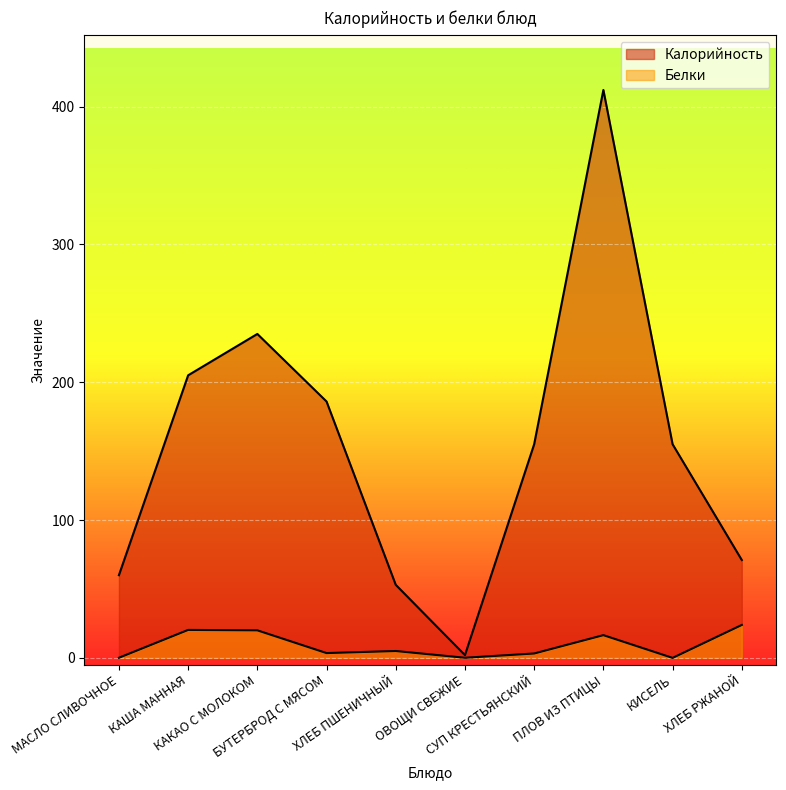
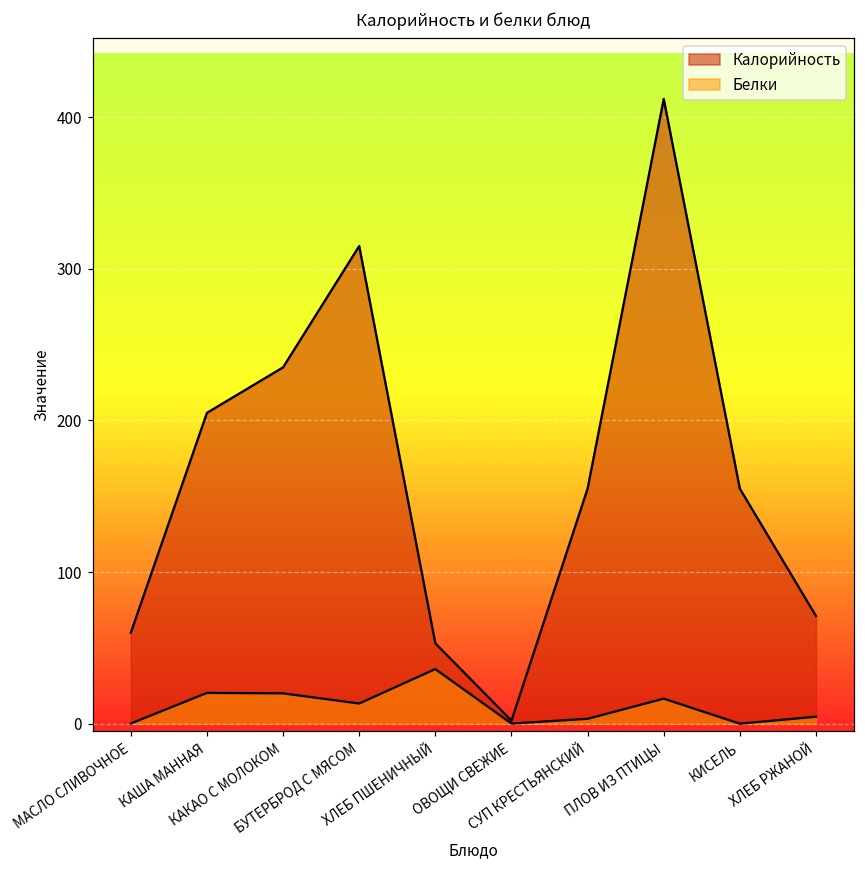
  {
    "Калорийность": {
      "МАСЛО СЛИВОЧНОЕ": 60,
      "КАША МАННАЯ": 205,
      "КАКАО С МОЛОКОМ": 235,
-     "БУТЕРБРОД С МЯСОМ": 186,
+     "БУТЕРБРОД С МЯСОМ": 315,
      "ХЛЕБ ПШЕНИЧНЫЙ": 53,
      "ОВОЩИ СВЕЖИЕ": 2,
      "СУП КРЕСТЬЯНСКИЙ": 155,
      "ПЛОВ ИЗ ПТИЦЫ": 412,
      "КИСЕЛЬ": 155,
      "ХЛЕБ РЖАНОЙ": 71
    },
    "Белки": {
      "МАСЛО СЛИВОЧНОЕ": 0,
      "КАША МАННАЯ": 20,
      "КАКАО С МОЛОКОМ": 20,
-     "БУТЕРБРОД С МЯСОМ": 4,
-     "ХЛЕБ ПШЕНИЧНЫЙ": 5,
+     "БУТЕРБРОД С МЯСОМ": 13,
+     "ХЛЕБ ПШЕНИЧНЫЙ": 36,
      "ОВОЩИ СВЕЖИЕ": 0,
      "СУП КРЕСТЬЯНСКИЙ": 3,
      "ПЛОВ ИЗ ПТИЦЫ": 17,
      "КИСЕЛЬ": 0,
-     "ХЛЕБ РЖАНОЙ": 24
+     "ХЛЕБ РЖАНОЙ": 5
    }
  }
